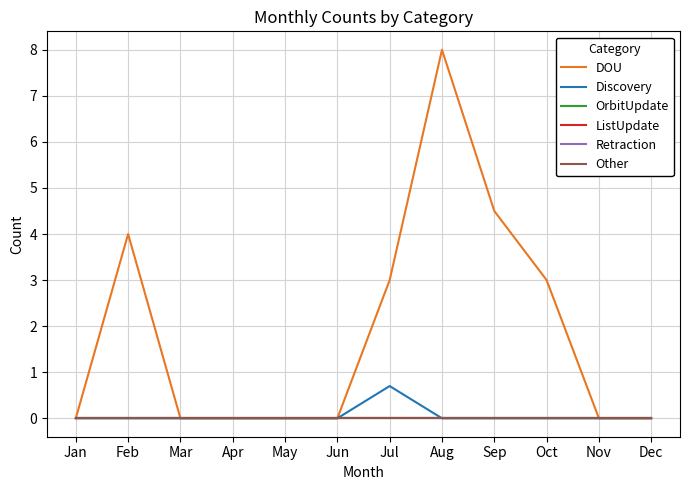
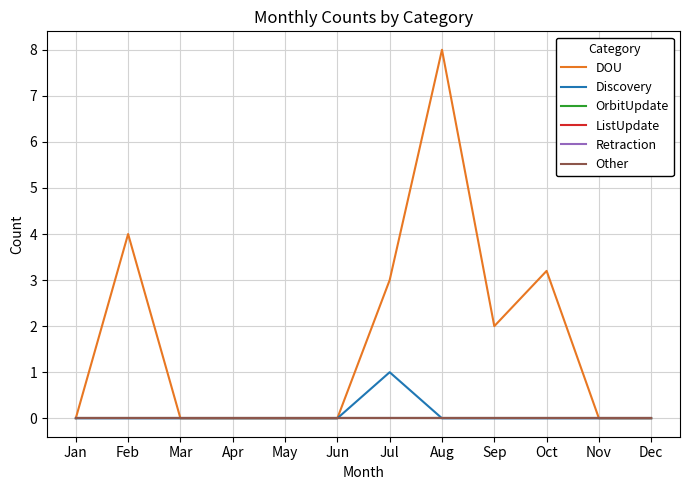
  {
    "DOU": {
      "Feb": 4.0,
      "Jul": 3.0,
      "Aug": 8.0,
-     "Sep": 4.5,
-     "Oct": 3.0
+     "Sep": 2.0,
+     "Oct": 3.2
    },
    "Discovery": {
-     "Jul": 0.7
+     "Jul": 1.0
    },
    "Other": {
      "Jul": 0.0
    }
  }
